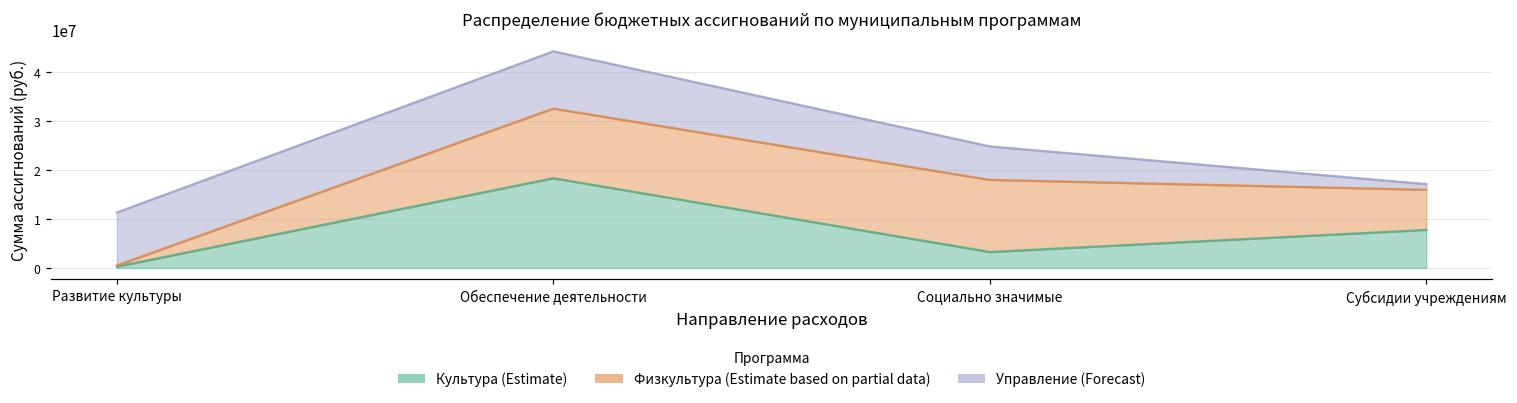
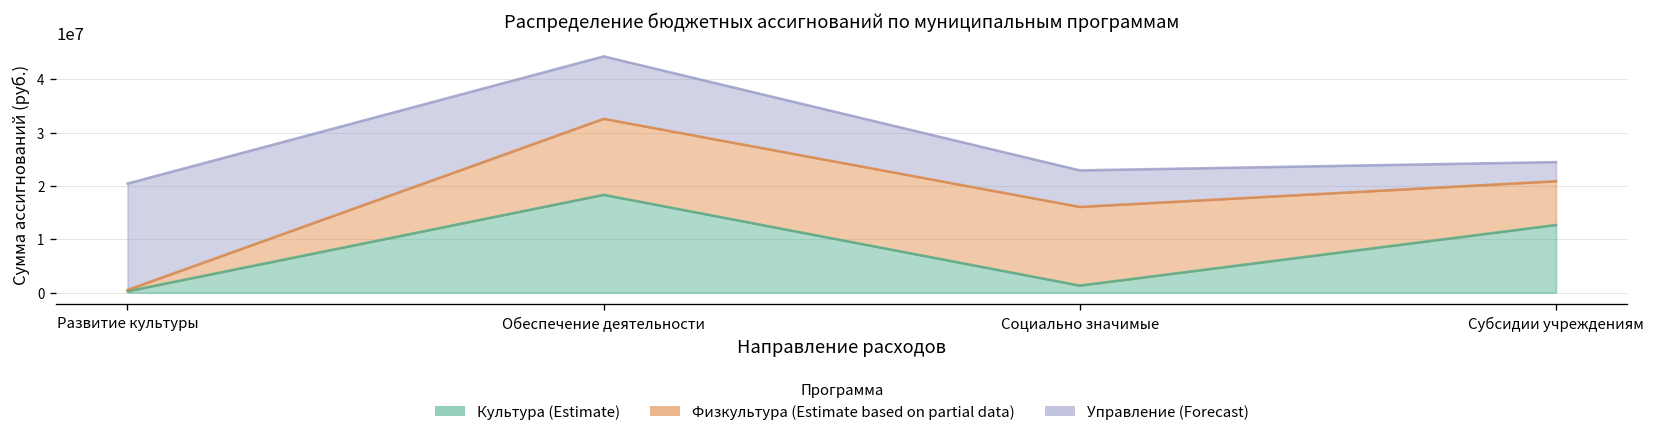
  {
    "Культура (Estimate)": {
      "Обеспечение деятельности": 18000000,
-     "Социально значимые": 3000000,
-     "Субсидии учреждениям": 8000000
+     "Социально значимые": 1000000,
+     "Субсидии учреждениям": 13000000
    },
    "Физкультура (Estimate based on partial data)": {
      "Обеспечение деятельности": 14000000,
      "Социально значимые": 15000000,
      "Субсидии учреждениям": 8000000
    },
    "Управление (Forecast)": {
-     "Развитие культуры": 11000000,
+     "Развитие культуры": 20000000,
      "Обеспечение деятельности": 12000000,
      "Социально значимые": 7000000,
-     "Субсидии учреждениям": 1000000
+     "Субсидии учреждениям": 4000000
    }
  }
